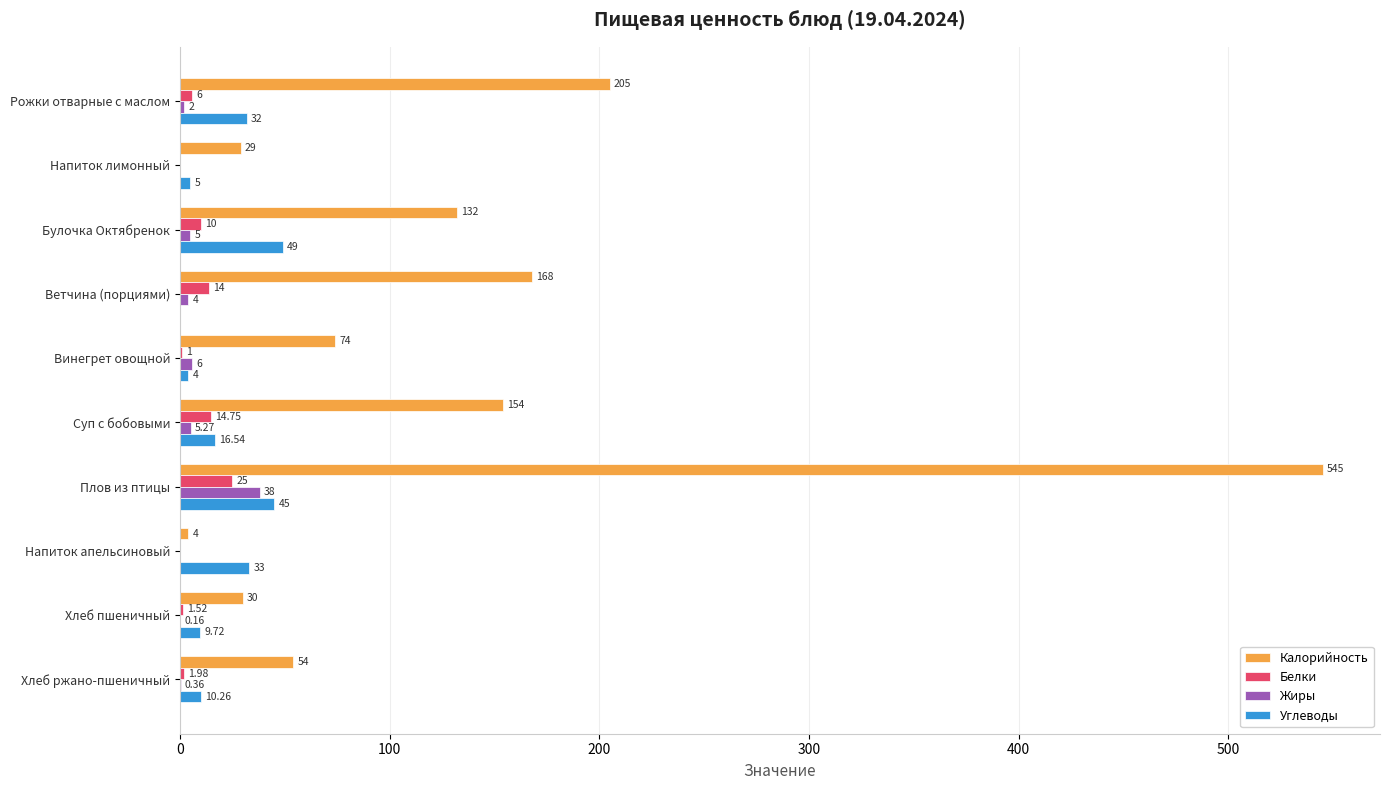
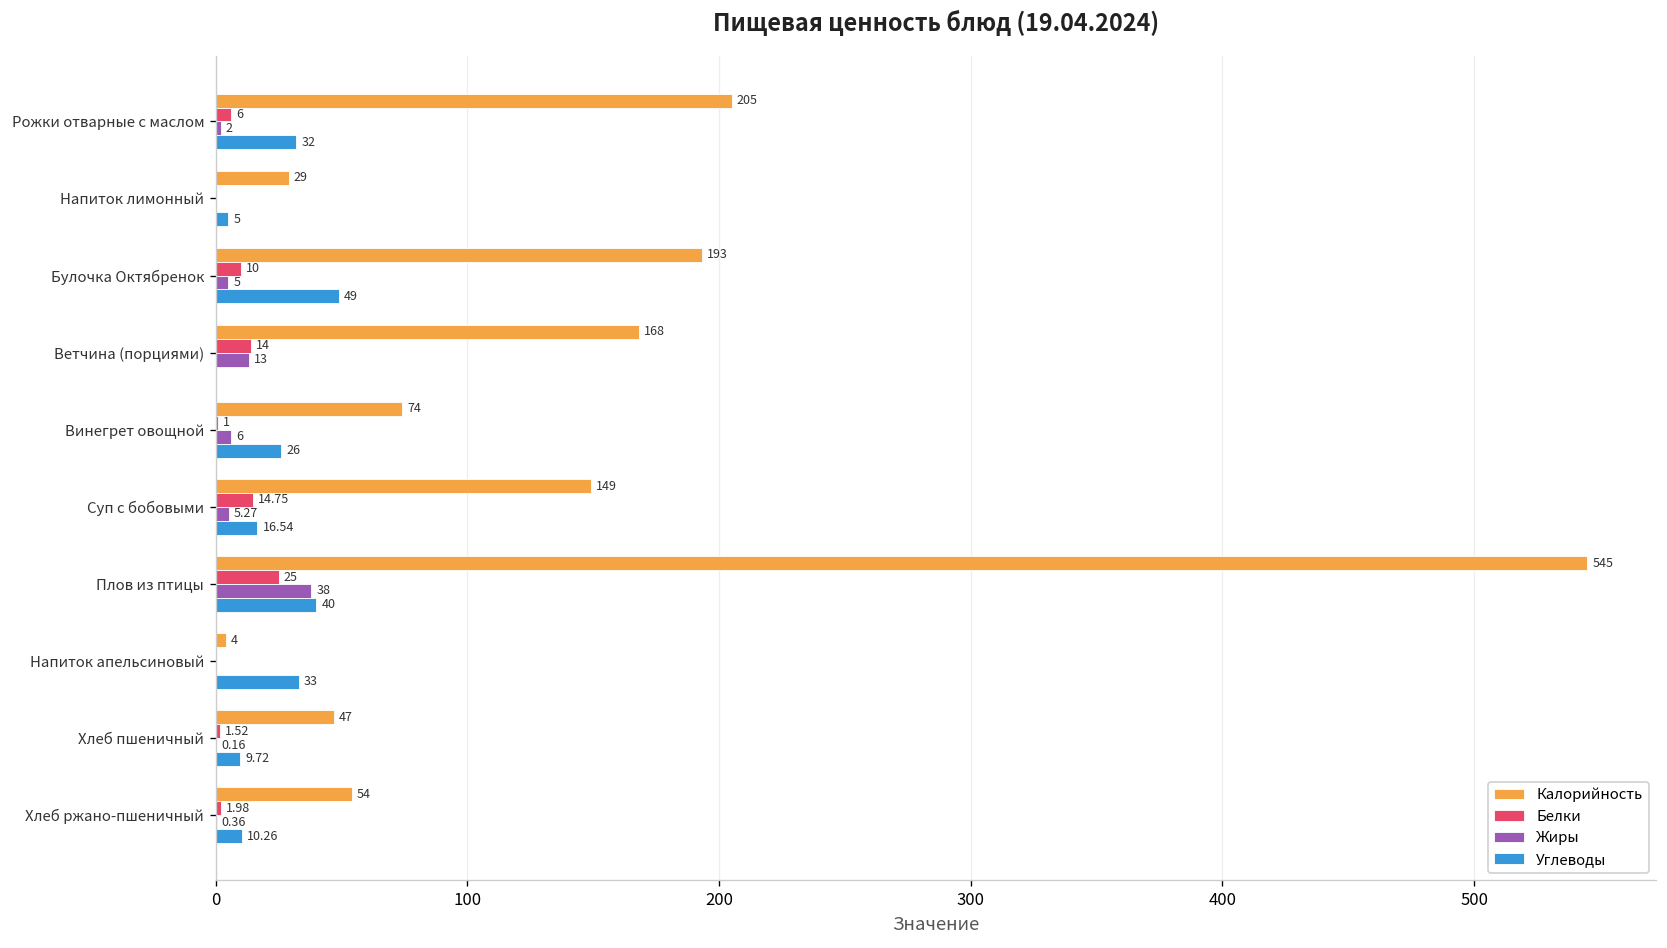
  {
    "Калорийность": {
      "Рожки отварные с маслом": 205,
      "Напиток лимонный": 29,
-     "Булочка Октябренок": 132,
+     "Булочка Октябренок": 193,
      "Ветчина (порциями)": 168,
      "Винегрет овощной": 74,
-     "Суп с бобовыми": 154,
+     "Суп с бобовыми": 149,
      "Плов из птицы": 545,
      "Напиток апельсиновый": 4,
-     "Хлеб пшеничный": 30,
+     "Хлеб пшеничный": 47,
      "Хлеб ржано-пшеничный": 54
    },
    "Белки": {
      "Рожки отварные с маслом": 6,
      "Булочка Октябренок": 10,
      "Ветчина (порциями)": 14,
      "Винегрет овощной": 1,
      "Суп с бобовыми": 14.75,
      "Плов из птицы": 25,
      "Хлеб пшеничный": 1.52,
      "Хлеб ржано-пшеничный": 1.98
    },
    "Жиры": {
      "Рожки отварные с маслом": 2,
      "Булочка Октябренок": 5,
-     "Ветчина (порциями)": 4,
+     "Ветчина (порциями)": 13,
      "Винегрет овощной": 6,
      "Суп с бобовыми": 5.27,
      "Плов из птицы": 38,
      "Хлеб пшеничный": 0.16,
      "Хлеб ржано-пшеничный": 0.36
    },
    "Углеводы": {
      "Рожки отварные с маслом": 32,
      "Напиток лимонный": 5,
      "Булочка Октябренок": 49,
-     "Винегрет овощной": 4,
+     "Винегрет овощной": 26,
      "Суп с бобовыми": 16.54,
-     "Плов из птицы": 45,
+     "Плов из птицы": 40,
      "Напиток апельсиновый": 33,
      "Хлеб пшеничный": 9.72,
      "Хлеб ржано-пшеничный": 10.26
    }
  }
